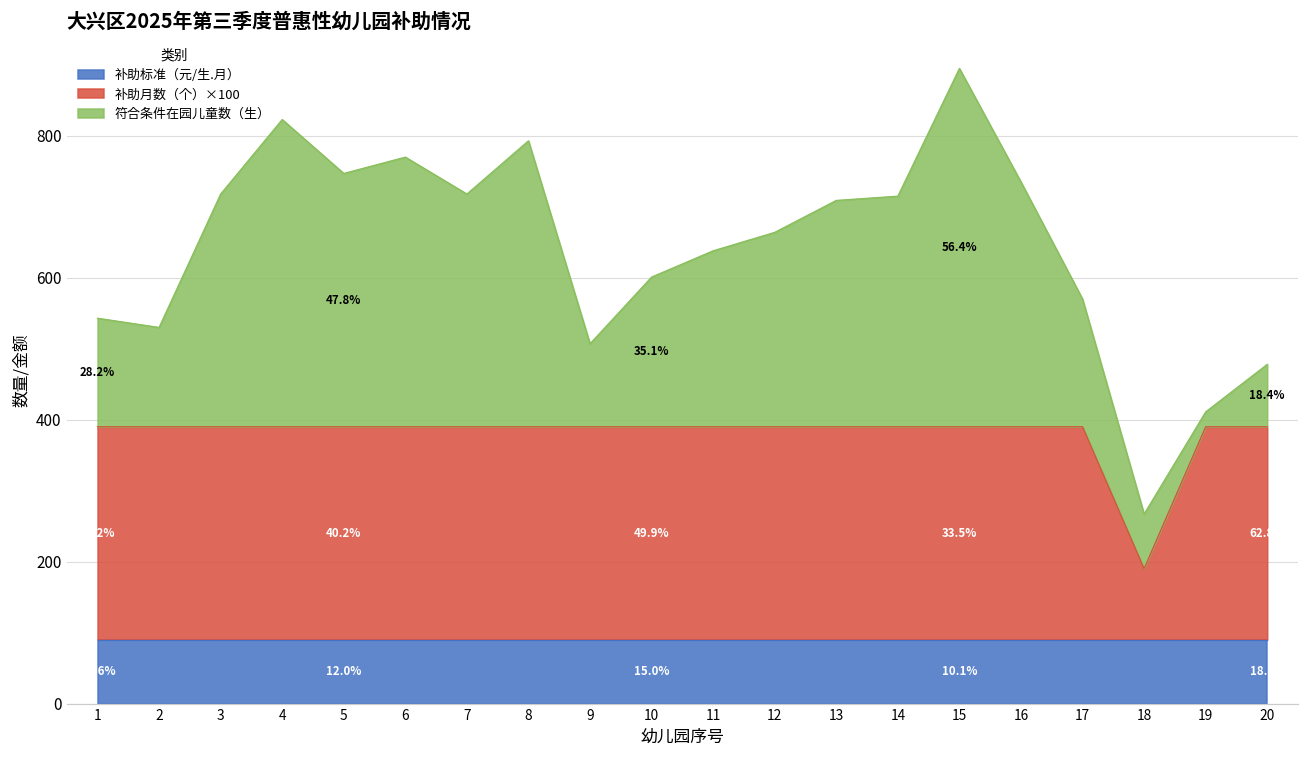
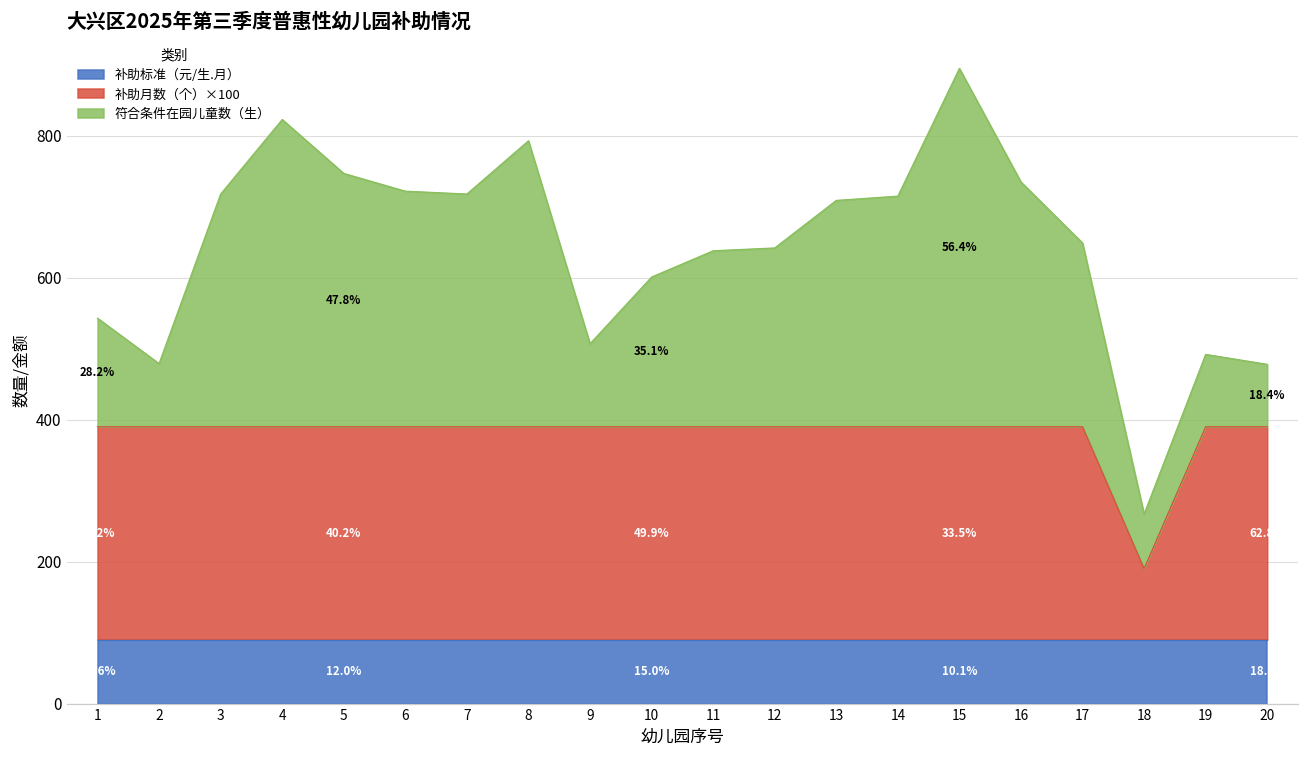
  {
    "补助标准（元/生.月）": {
      "1": 90,
      "2": 90,
      "3": 90,
      "4": 90,
      "6": 90,
      "7": 90,
      "8": 90,
      "9": 90,
      "11": 90,
      "12": 90,
      "13": 90,
      "14": 90,
      "16": 90,
      "17": 90,
      "18": 90,
      "19": 90,
      "20": 90
    },
    "补助月数（个）×100": {
      "1": 300,
      "2": 300,
      "3": 300,
      "4": 300,
      "5": 300,
      "6": 300,
      "7": 300,
      "8": 300,
      "9": 300,
      "10": 300,
      "11": 300,
      "12": 300,
      "13": 300,
      "14": 300,
      "15": 300,
      "16": 300,
      "17": 300,
      "18": 100,
      "19": 300
    },
    "符合条件在园儿童数（生）": {
      "1": 150,
-     "2": 140,
+     "2": 90,
      "3": 330,
      "4": 430,
      "5": 360,
-     "6": 380,
+     "6": 330,
      "7": 330,
      "8": 400,
      "9": 120,
      "10": 210,
      "11": 250,
-     "12": 270,
+     "12": 250,
      "13": 320,
      "14": 330,
      "15": 510,
      "16": 350,
-     "17": 180,
+     "17": 260,
      "18": 80,
-     "19": 20
+     "19": 100
    }
  }
